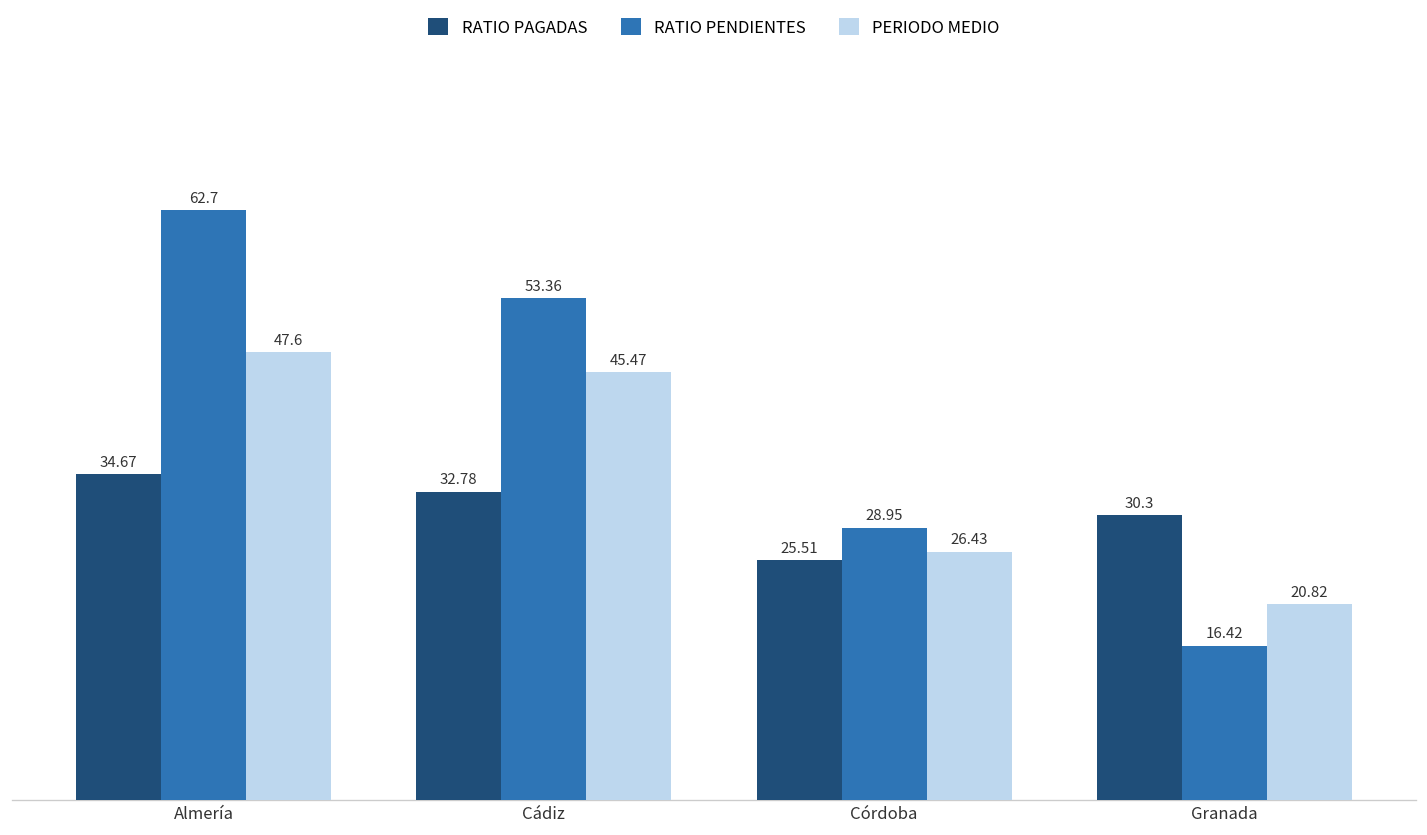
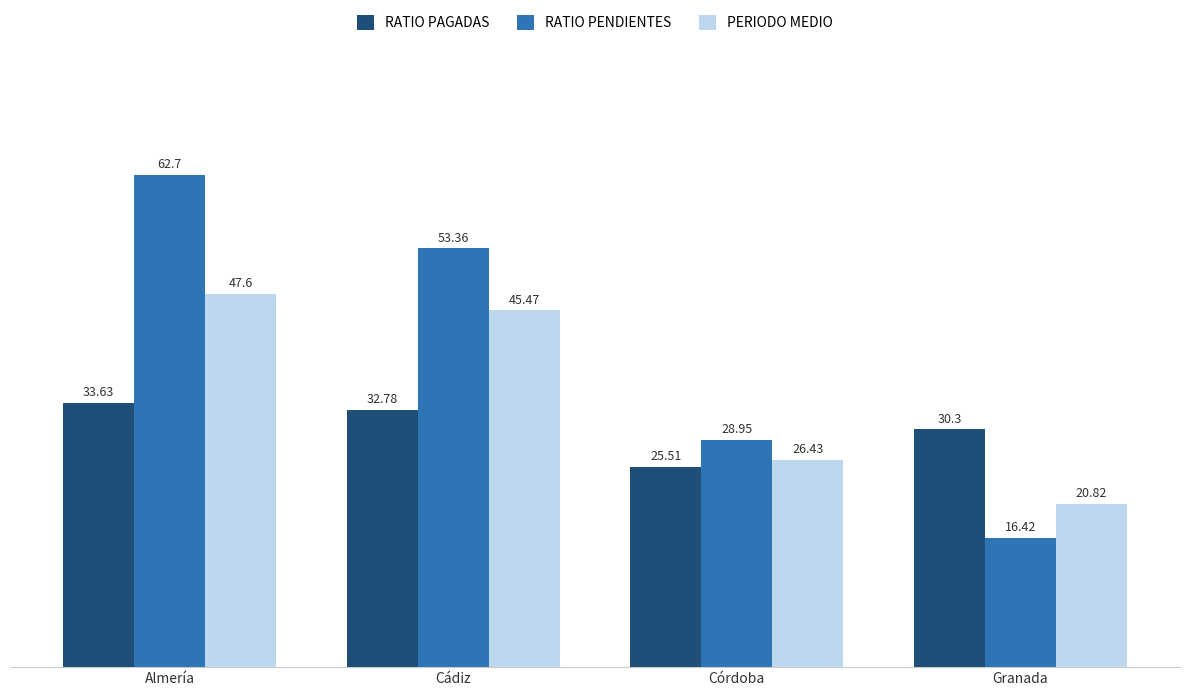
  {
    "RATIO PAGADAS": {
-     "Almería": 34.67,
+     "Almería": 33.63,
      "Cádiz": 32.78,
      "Córdoba": 25.51,
      "Granada": 30.3
    },
    "RATIO PENDIENTES": {
      "Almería": 62.7,
      "Cádiz": 53.36,
      "Córdoba": 28.95,
      "Granada": 16.42
    },
    "PERIODO MEDIO": {
      "Almería": 47.6,
      "Cádiz": 45.47,
      "Córdoba": 26.43,
      "Granada": 20.82
    }
  }
